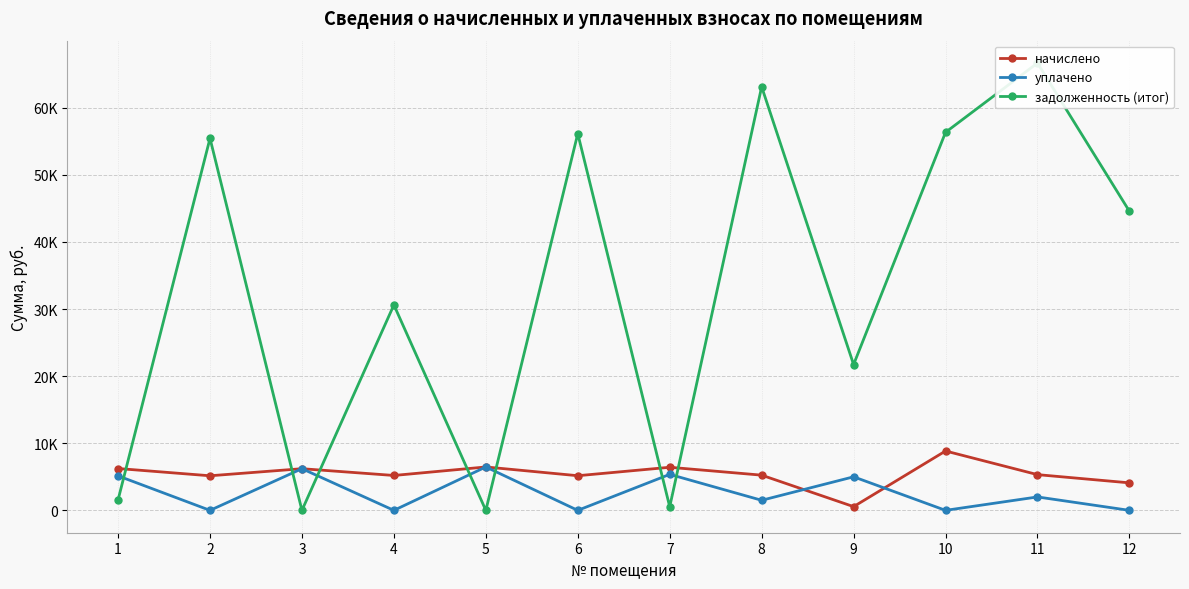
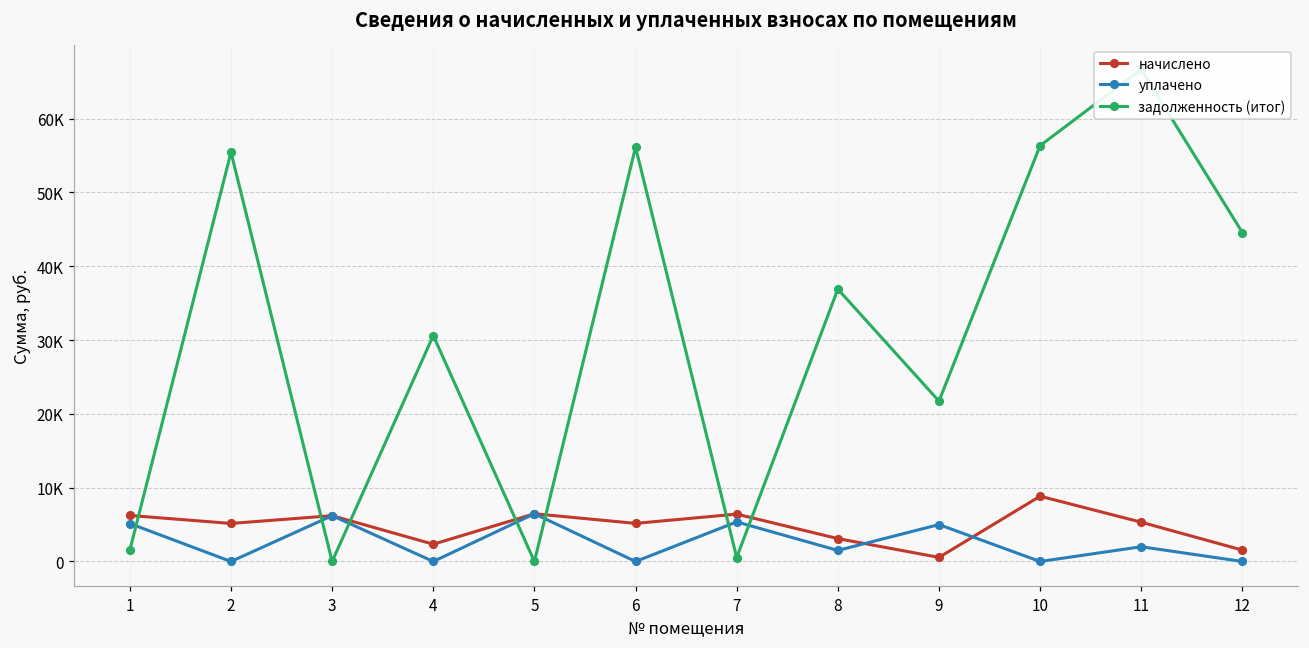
  {
    "начислено": {
      "1": 6000,
      "2": 5000,
-     "4": 5000,
+     "4": 2000,
      "6": 5000,
      "7": 6000,
-     "8": 5000,
+     "8": 3000,
      "9": 1000,
      "10": 9000,
      "11": 5000,
-     "12": 4000
+     "12": 2000
    },
    "уплачено": {
      "1": 5000,
      "2": 0,
      "4": 0,
      "6": 0,
      "7": 5000,
      "8": 2000,
      "9": 5000,
      "10": 0,
      "11": 2000,
      "12": 0
    },
    "задолженность (итог)": {
      "1": 2000,
      "2": 55000,
      "3": 0,
      "4": 31000,
      "5": 0,
      "6": 56000,
      "7": 1000,
-     "8": 63000,
+     "8": 37000,
      "9": 22000,
      "10": 56000,
      "12": 45000
    }
  }
